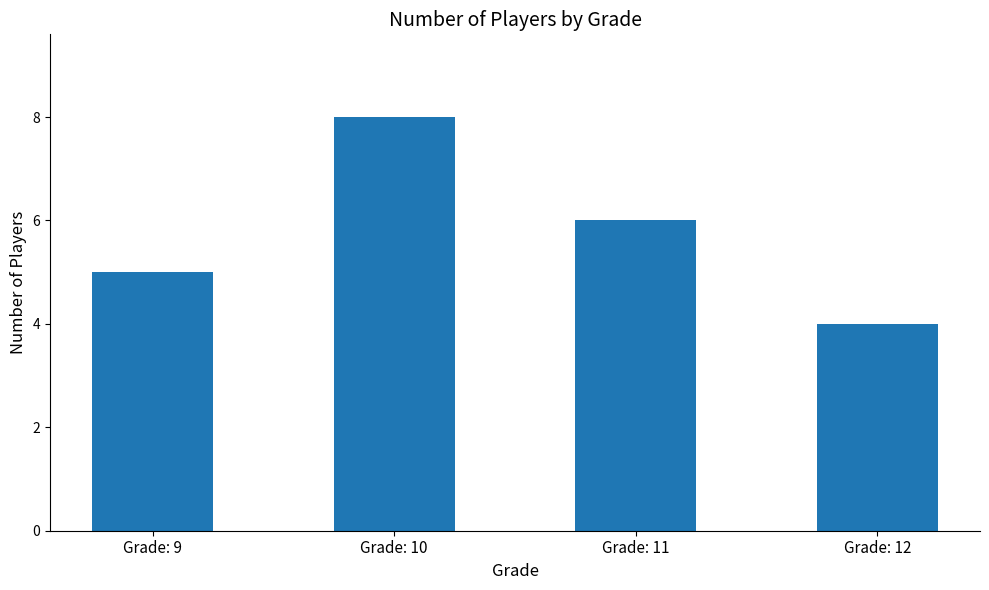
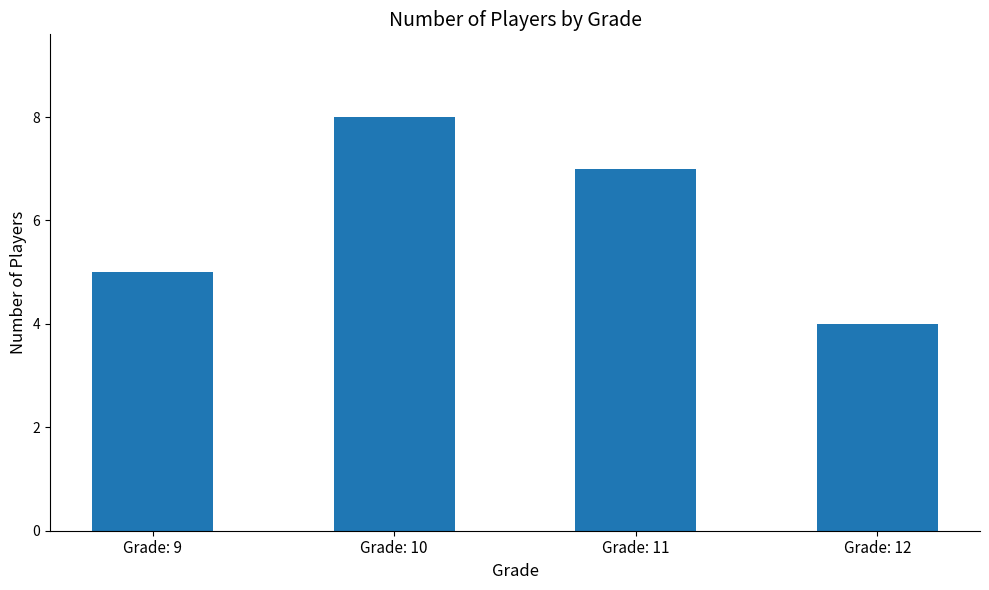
  {
    "Grade: 9": 5,
    "Grade: 10": 8,
-   "Grade: 11": 6,
+   "Grade: 11": 7,
    "Grade: 12": 4
  }
